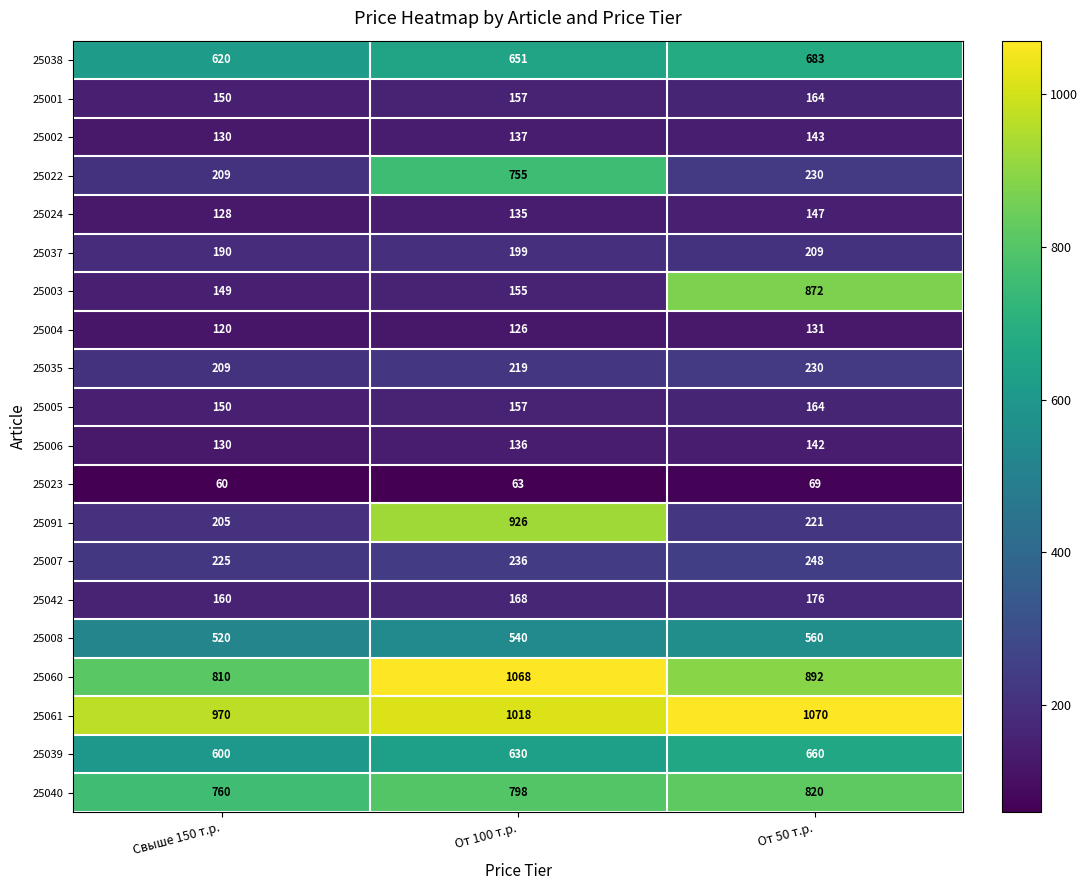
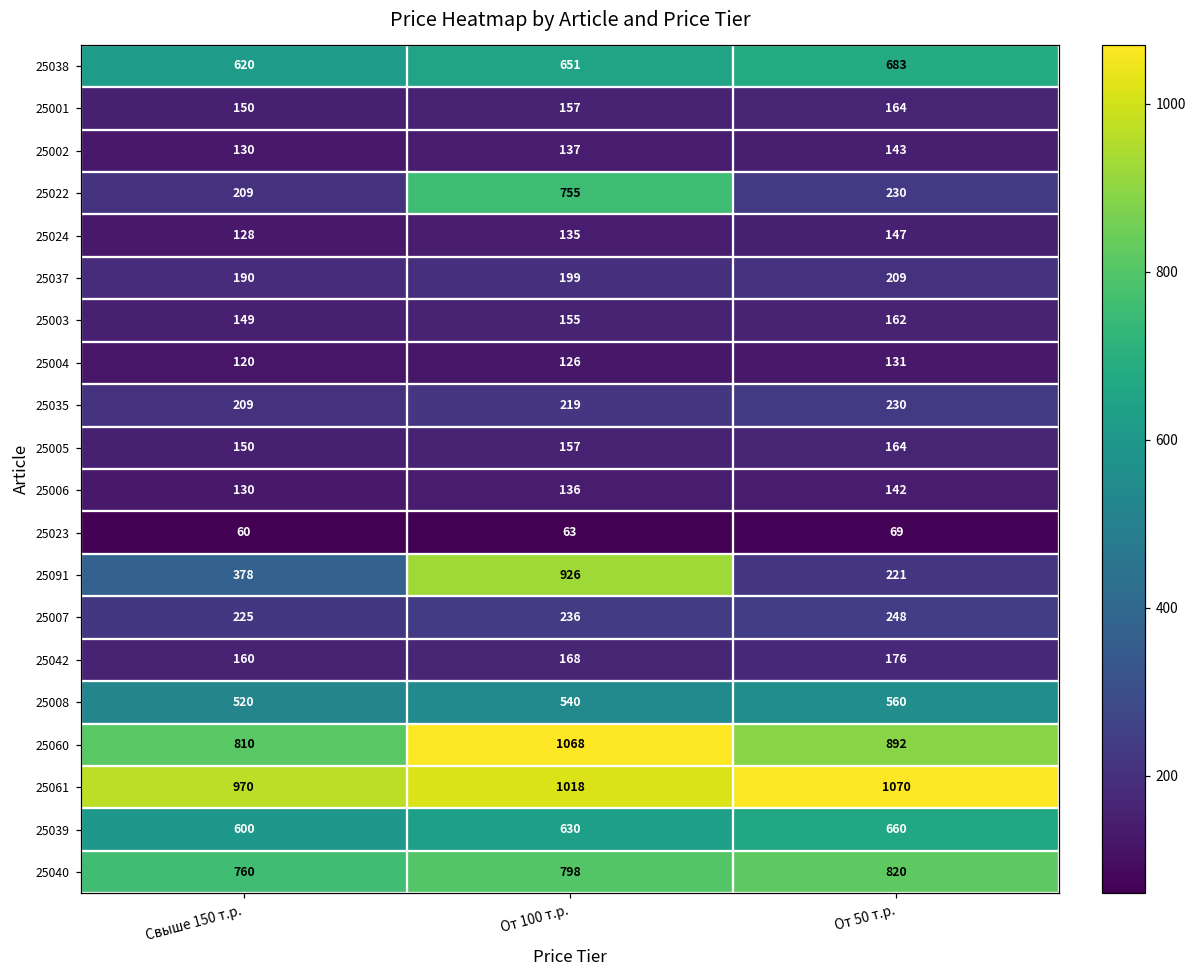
  {
    "25038": {
      "Свыше 150 т.р.": 620,
      "От 100 т.р.": 651,
      "От 50 т.р.": 683
    },
    "25001": {
      "Свыше 150 т.р.": 150,
      "От 100 т.р.": 157,
      "От 50 т.р.": 164
    },
    "25002": {
      "Свыше 150 т.р.": 130,
      "От 100 т.р.": 137,
      "От 50 т.р.": 143
    },
    "25022": {
      "Свыше 150 т.р.": 209,
      "От 100 т.р.": 755,
      "От 50 т.р.": 230
    },
    "25024": {
      "Свыше 150 т.р.": 128,
      "От 100 т.р.": 135,
      "От 50 т.р.": 147
    },
    "25037": {
      "Свыше 150 т.р.": 190,
      "От 100 т.р.": 199,
      "От 50 т.р.": 209
    },
    "25003": {
      "Свыше 150 т.р.": 149,
      "От 100 т.р.": 155,
-     "От 50 т.р.": 872
+     "От 50 т.р.": 162
    },
    "25004": {
      "Свыше 150 т.р.": 120,
      "От 100 т.р.": 126,
      "От 50 т.р.": 131
    },
    "25035": {
      "Свыше 150 т.р.": 209,
      "От 100 т.р.": 219,
      "От 50 т.р.": 230
    },
    "25005": {
      "Свыше 150 т.р.": 150,
      "От 100 т.р.": 157,
      "От 50 т.р.": 164
    },
    "25006": {
      "Свыше 150 т.р.": 130,
      "От 100 т.р.": 136,
      "От 50 т.р.": 142
    },
    "25023": {
      "Свыше 150 т.р.": 60,
      "От 100 т.р.": 63,
      "От 50 т.р.": 69
    },
    "25091": {
-     "Свыше 150 т.р.": 205,
+     "Свыше 150 т.р.": 378,
      "От 100 т.р.": 926,
      "От 50 т.р.": 221
    },
    "25007": {
      "Свыше 150 т.р.": 225,
      "От 100 т.р.": 236,
      "От 50 т.р.": 248
    },
    "25042": {
      "Свыше 150 т.р.": 160,
      "От 100 т.р.": 168,
      "От 50 т.р.": 176
    },
    "25008": {
      "Свыше 150 т.р.": 520,
      "От 100 т.р.": 540,
      "От 50 т.р.": 560
    },
    "25060": {
      "Свыше 150 т.р.": 810,
      "От 100 т.р.": 1068,
      "От 50 т.р.": 892
    },
    "25061": {
      "Свыше 150 т.р.": 970,
      "От 100 т.р.": 1018,
      "От 50 т.р.": 1070
    },
    "25039": {
      "Свыше 150 т.р.": 600,
      "От 100 т.р.": 630,
      "От 50 т.р.": 660
    },
    "25040": {
      "Свыше 150 т.р.": 760,
      "От 100 т.р.": 798,
      "От 50 т.р.": 820
    }
  }
